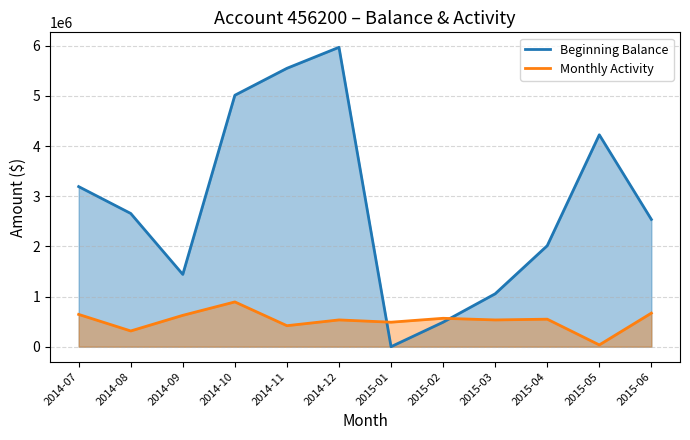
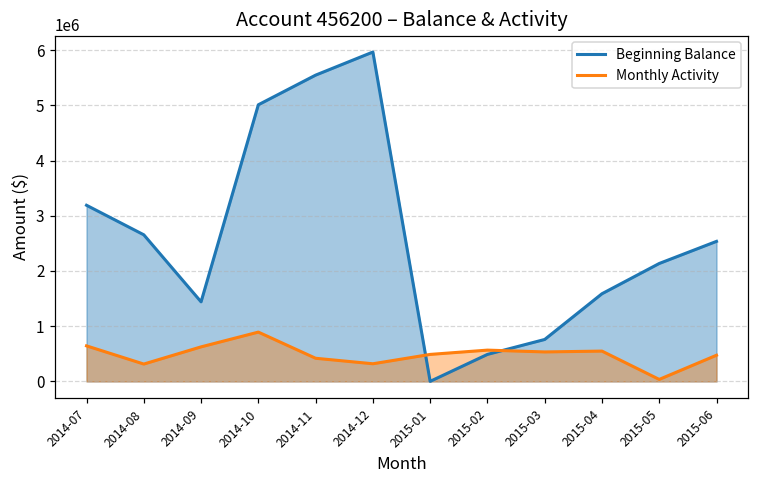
  {
    "Beginning Balance": {
      "2014-07": 3200000,
      "2014-08": 2700000,
      "2014-09": 1400000,
      "2014-10": 5000000,
      "2014-11": 5500000,
      "2014-12": 6000000,
      "2015-01": 0,
      "2015-02": 500000,
-     "2015-03": 1100000,
-     "2015-04": 2000000,
-     "2015-05": 4200000,
+     "2015-03": 800000,
+     "2015-04": 1600000,
+     "2015-05": 2100000,
      "2015-06": 2500000
    },
    "Monthly Activity": {
      "2014-07": 600000,
      "2014-08": 300000,
      "2014-09": 600000,
      "2014-10": 900000,
      "2014-11": 400000,
-     "2014-12": 500000,
+     "2014-12": 300000,
      "2015-01": 500000,
      "2015-02": 600000,
      "2015-03": 500000,
      "2015-04": 500000,
      "2015-05": 0,
-     "2015-06": 700000
+     "2015-06": 500000
    }
  }
